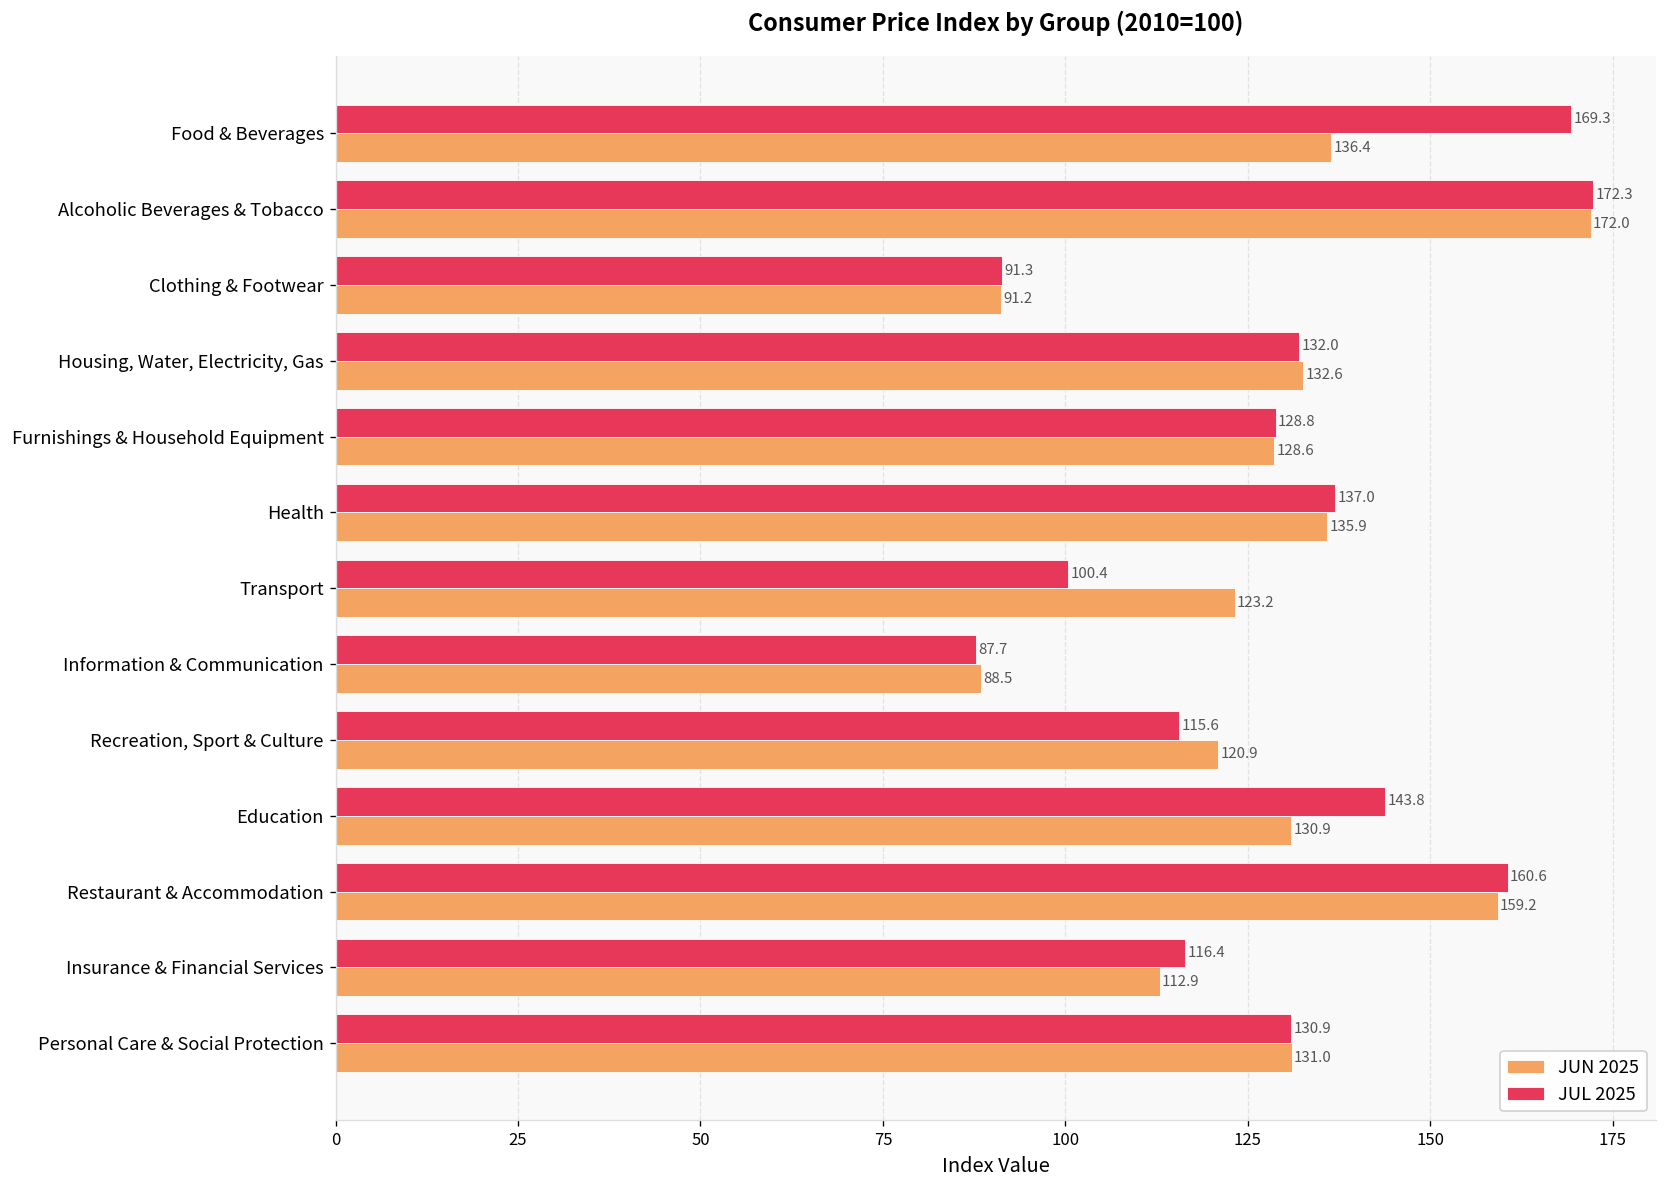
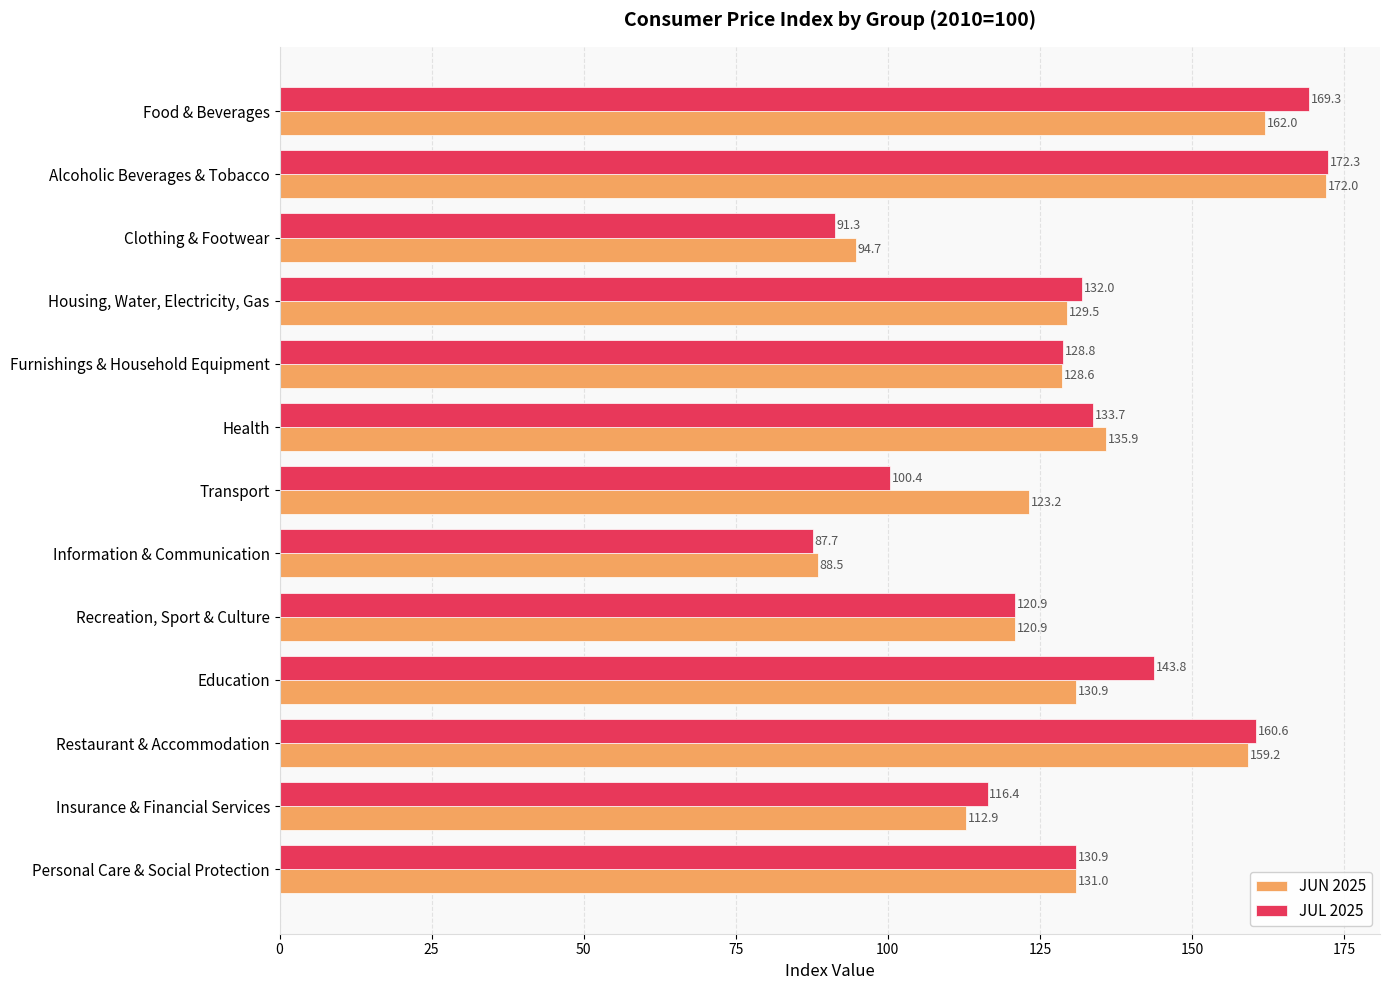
  {
    "JUN 2025": {
-     "Food & Beverages": 136.4,
+     "Food & Beverages": 162.0,
      "Alcoholic Beverages & Tobacco": 172.0,
-     "Clothing & Footwear": 91.2,
-     "Housing, Water, Electricity, Gas": 132.6,
+     "Clothing & Footwear": 94.7,
+     "Housing, Water, Electricity, Gas": 129.5,
      "Furnishings & Household Equipment": 128.6,
      "Health": 135.9,
      "Transport": 123.2,
      "Information & Communication": 88.5,
      "Recreation, Sport & Culture": 120.9,
      "Education": 130.9,
      "Restaurant & Accommodation": 159.2,
      "Insurance & Financial Services": 112.9,
      "Personal Care & Social Protection": 131.0
    },
    "JUL 2025": {
      "Food & Beverages": 169.3,
      "Alcoholic Beverages & Tobacco": 172.3,
      "Clothing & Footwear": 91.3,
      "Housing, Water, Electricity, Gas": 132.0,
      "Furnishings & Household Equipment": 128.8,
-     "Health": 137.0,
+     "Health": 133.7,
      "Transport": 100.4,
      "Information & Communication": 87.7,
-     "Recreation, Sport & Culture": 115.6,
+     "Recreation, Sport & Culture": 120.9,
      "Education": 143.8,
      "Restaurant & Accommodation": 160.6,
      "Insurance & Financial Services": 116.4,
      "Personal Care & Social Protection": 130.9
    }
  }
